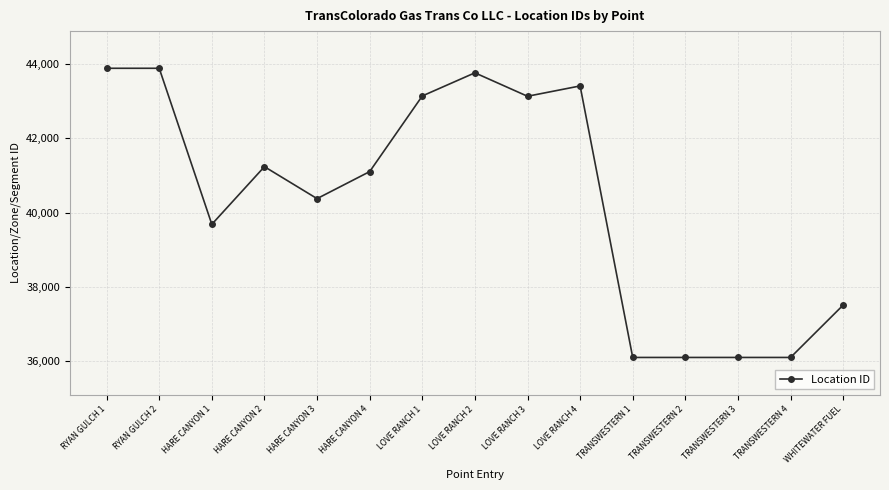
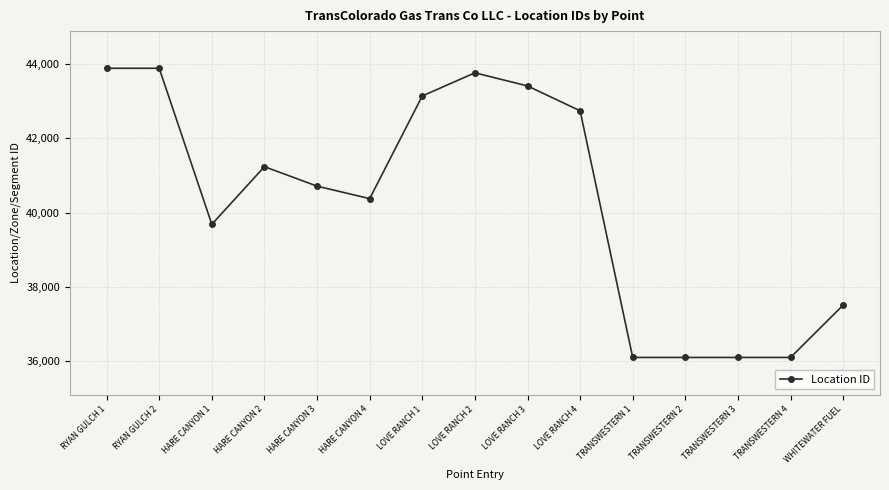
  {
    "RYAN GULCH 1": "43,900",
    "RYAN GULCH 2": "43,900",
    "HARE CANYON 1": "39,700",
    "HARE CANYON 2": "41,200",
-   "HARE CANYON 3": "40,400",
-   "HARE CANYON 4": "41,100",
+   "HARE CANYON 3": "40,700",
+   "HARE CANYON 4": "40,400",
    "LOVE RANCH 1": "43,100",
    "LOVE RANCH 2": "43,800",
-   "LOVE RANCH 3": "43,100",
-   "LOVE RANCH 4": "43,400",
+   "LOVE RANCH 3": "43,400",
+   "LOVE RANCH 4": "42,700",
    "TRANSWESTERN 1": "36,100",
    "TRANSWESTERN 2": "36,100",
    "TRANSWESTERN 3": "36,100",
    "TRANSWESTERN 4": "36,100",
    "WHITEWATER FUEL": "37,500"
  }
